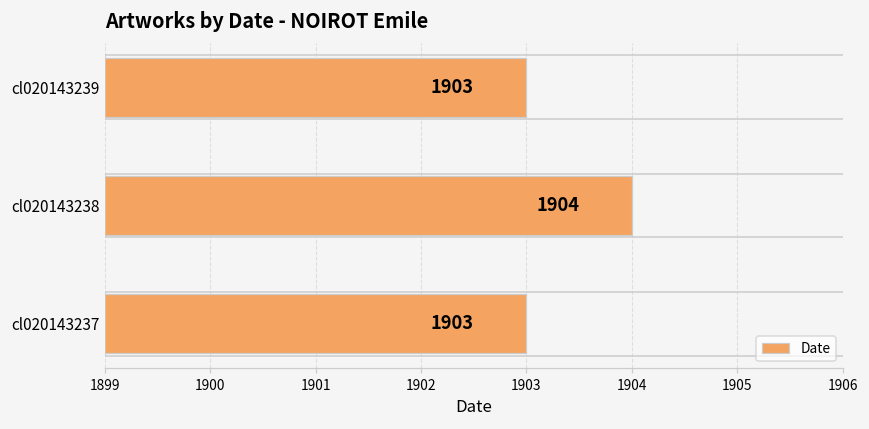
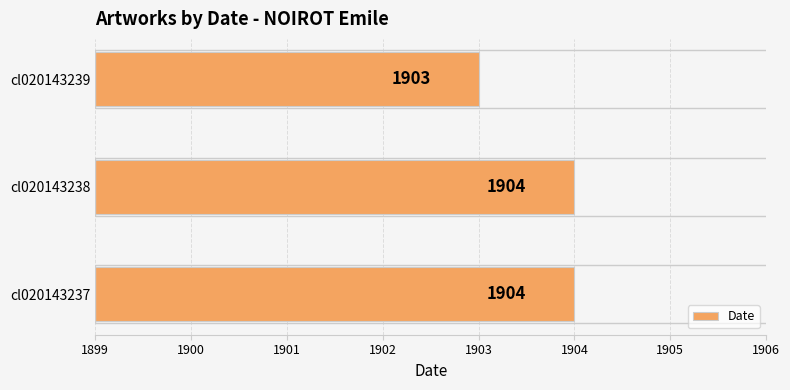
  {
    "cl020143239": 1903,
    "cl020143238": 1904,
-   "cl020143237": 1903
+   "cl020143237": 1904
  }
